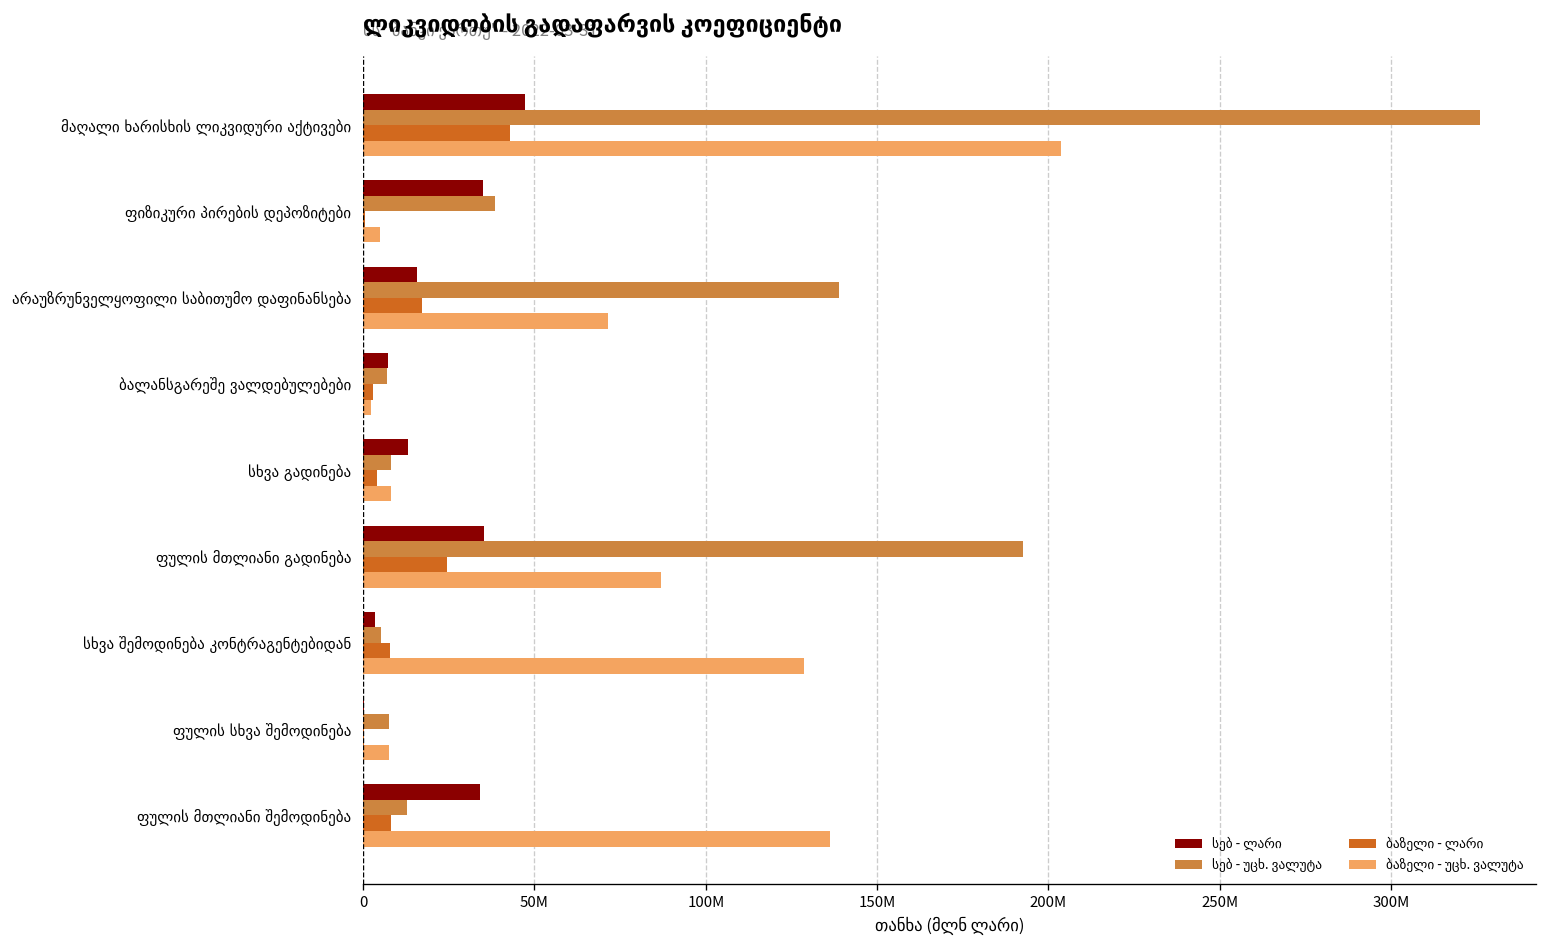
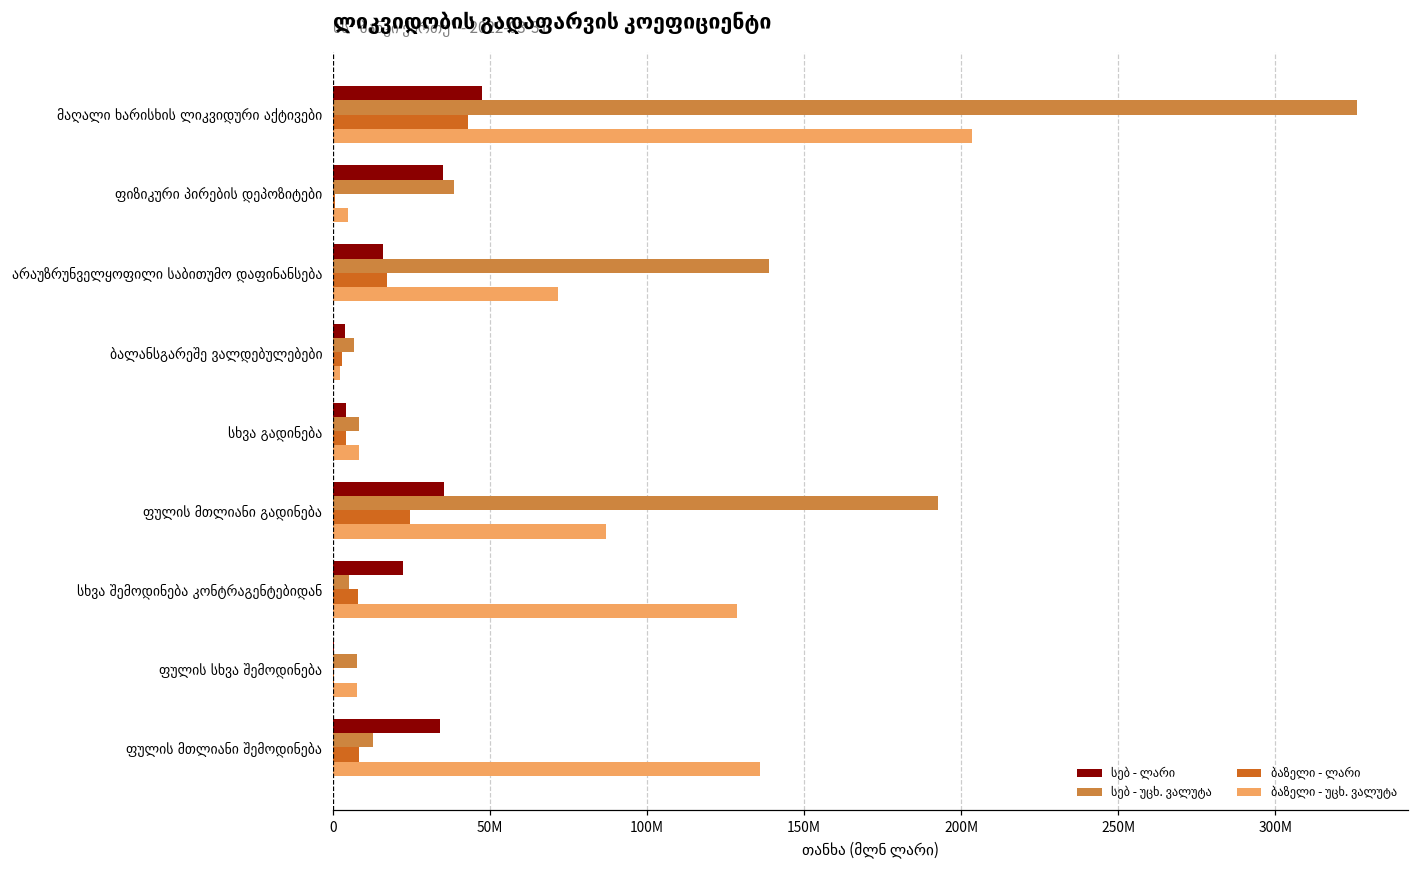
  {
    "სებ - ლარი": {
      "მაღალი ხარისხის ლიკვიდური აქტივები": 47000000,
      "ფიზიკური პირების დეპოზიტები": 35000000,
      "არაუზრუნველყოფილი საბითუმო დაფინანსება": 16000000,
-     "ბალანსგარეშე ვალდებულებები": 7000000,
-     "სხვა გადინება": 13000000,
+     "ბალანსგარეშე ვალდებულებები": 4000000,
+     "სხვა გადინება": 4000000,
      "ფულის მთლიანი გადინება": 35000000,
-     "სხვა შემოდინება კონტრაგენტებიდან": 4000000,
+     "სხვა შემოდინება კონტრაგენტებიდან": 22000000,
      "ფულის მთლიანი შემოდინება": 34000000
    }
  }
